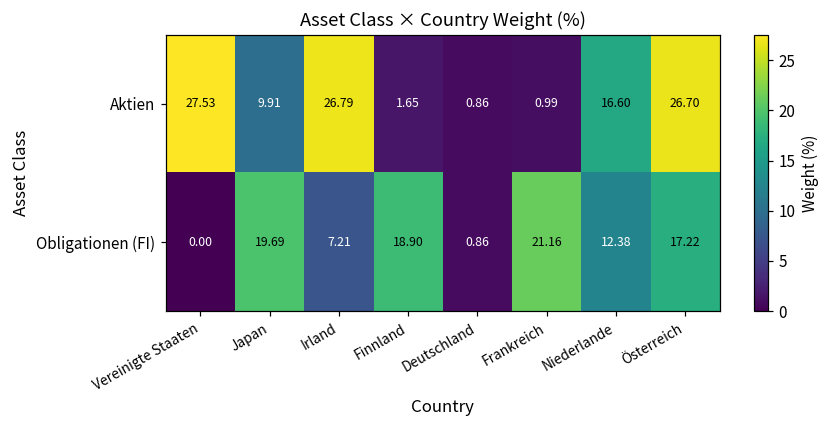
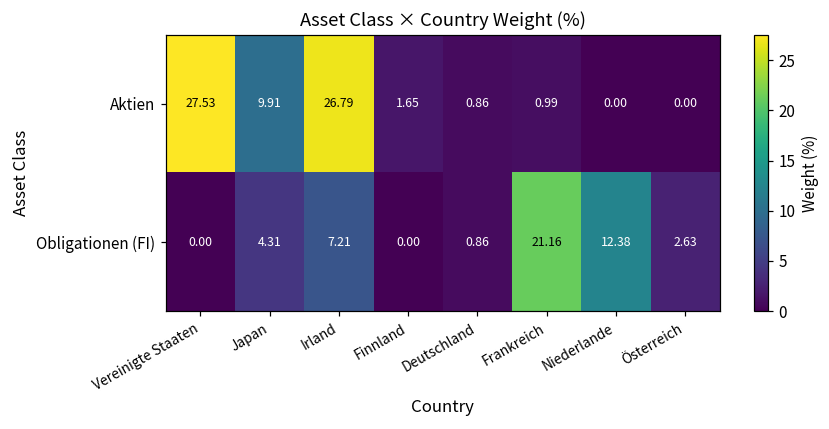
  {
    "Aktien": {
      "Vereinigte Staaten": 27.53,
      "Japan": 9.91,
      "Irland": 26.79,
      "Finnland": 1.65,
      "Deutschland": 0.86,
      "Frankreich": 0.99,
-     "Niederlande": 16.60,
-     "Österreich": 26.70
+     "Niederlande": 0.00,
+     "Österreich": 0.00
    },
    "Obligationen (FI)": {
      "Vereinigte Staaten": 0.00,
-     "Japan": 19.69,
+     "Japan": 4.31,
      "Irland": 7.21,
-     "Finnland": 18.90,
+     "Finnland": 0.00,
      "Deutschland": 0.86,
      "Frankreich": 21.16,
      "Niederlande": 12.38,
-     "Österreich": 17.22
+     "Österreich": 2.63
    }
  }
